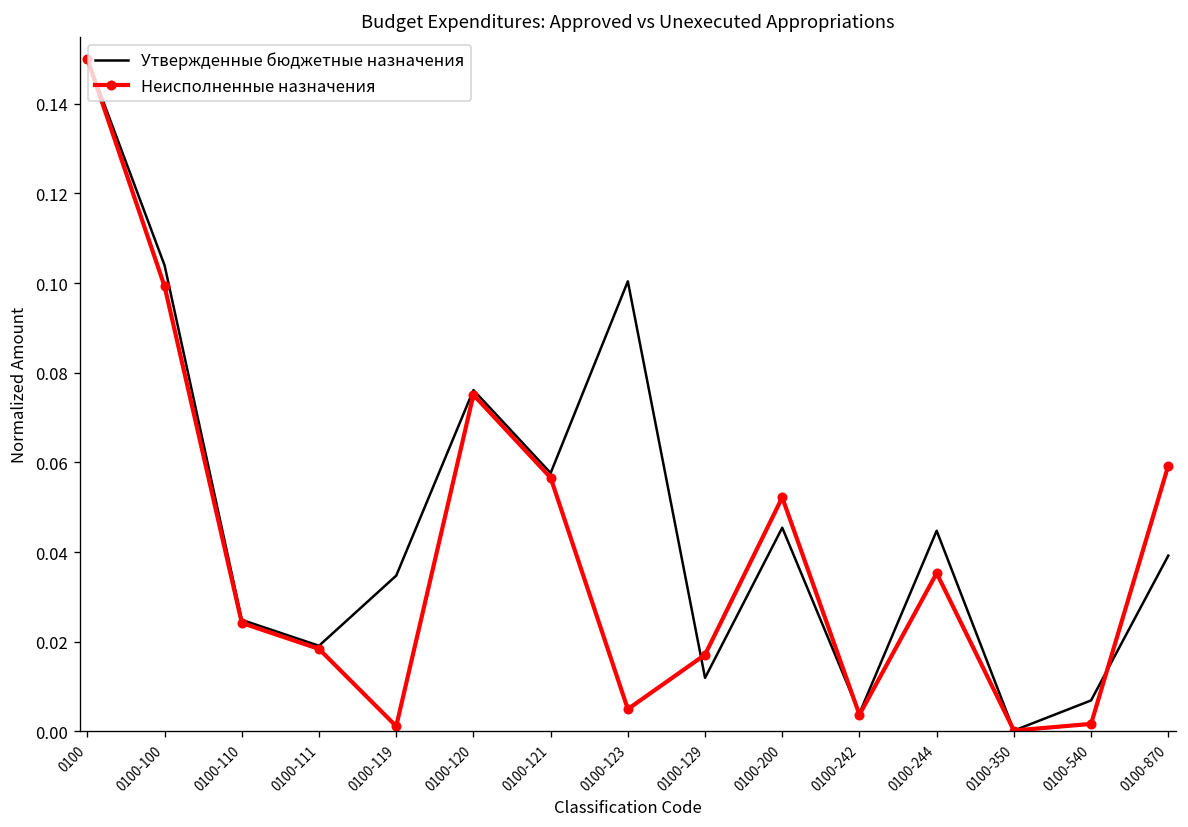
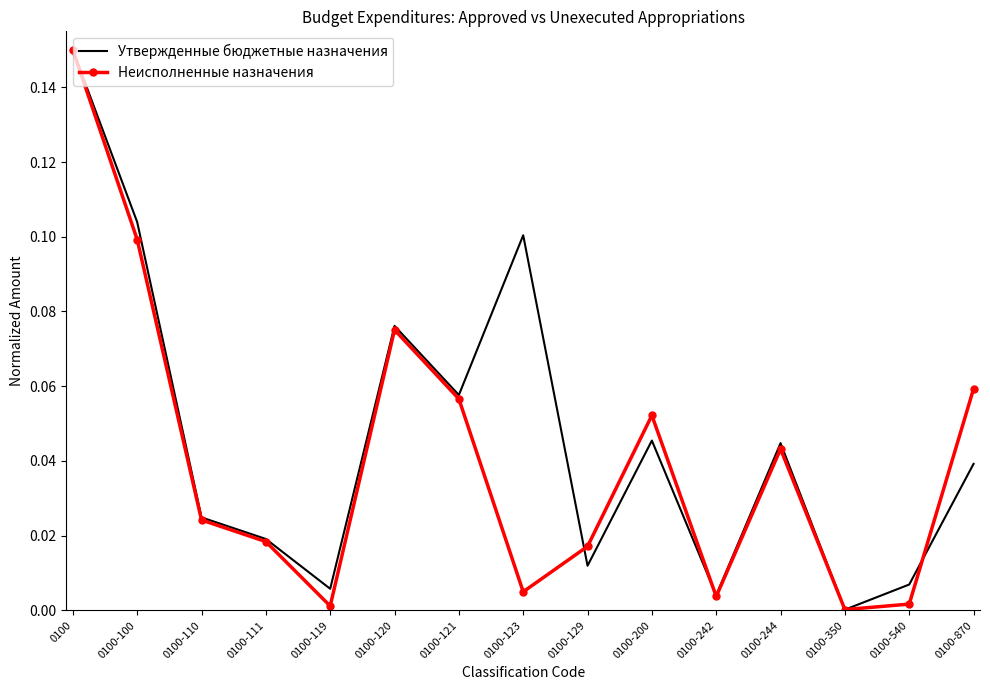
  {
    "Утвержденные бюджетные назначения": {
      "0100-100": 0.104,
      "0100-110": 0.025,
      "0100-111": 0.019,
-     "0100-119": 0.035,
+     "0100-119": 0.006,
      "0100-120": 0.076,
      "0100-121": 0.058,
      "0100-123": 0.100,
      "0100-129": 0.012,
      "0100-200": 0.045,
      "0100-244": 0.045,
      "0100-540": 0.007,
      "0100-870": 0.039
    },
    "Неисполненные назначения": {
      "0100-100": 0.099,
      "0100-110": 0.024,
      "0100-111": 0.018,
      "0100-119": 0.001,
      "0100-120": 0.075,
      "0100-121": 0.057,
      "0100-123": 0.005,
      "0100-129": 0.017,
      "0100-200": 0.052,
-     "0100-244": 0.035,
+     "0100-244": 0.043,
      "0100-540": 0.002,
      "0100-870": 0.059
    }
  }
